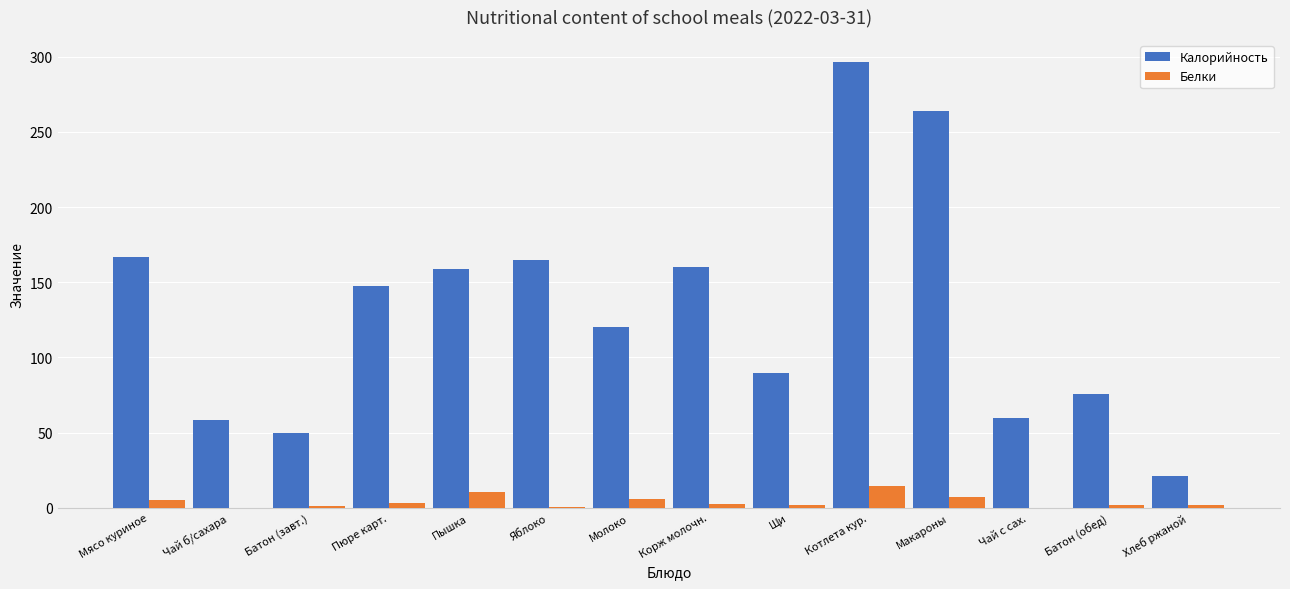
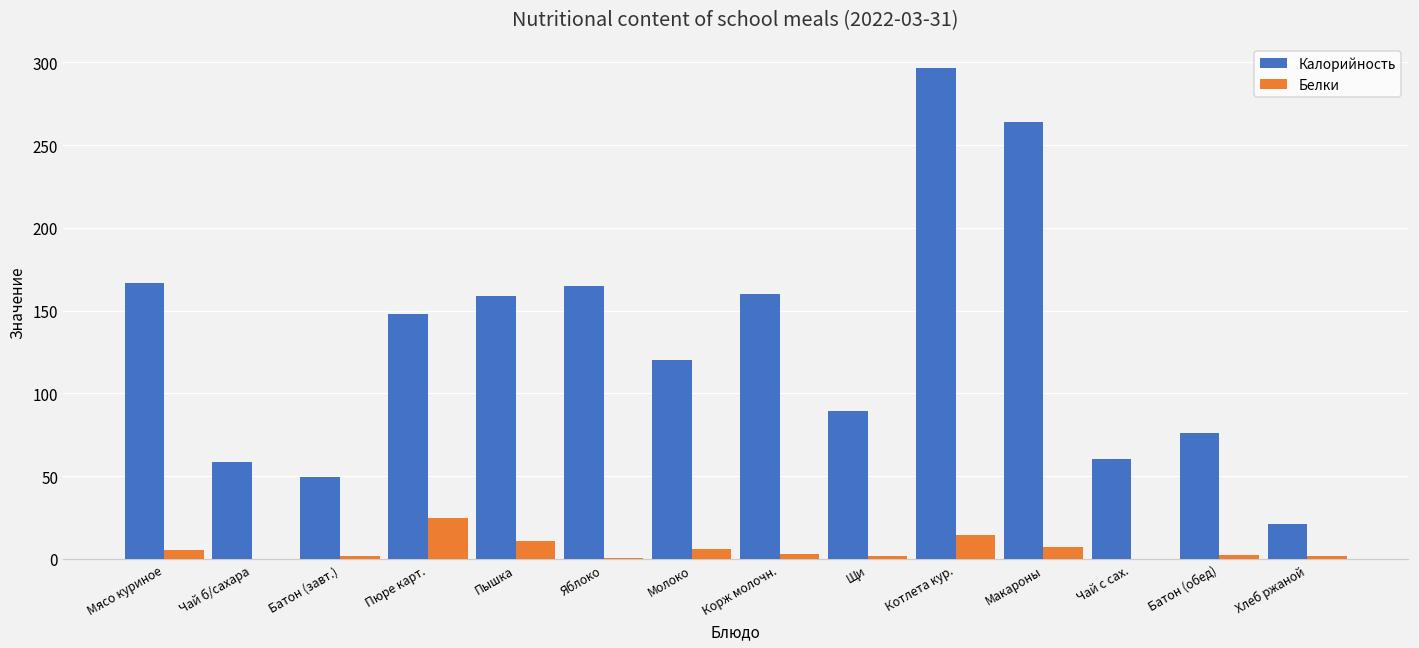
  {
    "Калорийность": {
      "Мясо куриное": 167,
      "Чай б/сахара": 59,
      "Батон (завт.)": 50,
      "Пюре карт.": 148,
      "Пышка": 159,
      "Яблоко": 165,
      "Молоко": 120,
      "Корж молочн.": 160,
      "Щи": 90,
      "Котлета кур.": 296,
      "Макароны": 264,
      "Чай с сах.": 60,
      "Батон (обед)": 76,
      "Хлеб ржаной": 21
    },
    "Белки": {
      "Мясо куриное": 6,
-     "Пюре карт.": 3,
+     "Пюре карт.": 25,
      "Пышка": 11,
      "Молоко": 6,
      "Корж молочн.": 3,
      "Щи": 2,
      "Котлета кур.": 14,
      "Макароны": 7,
      "Батон (обед)": 2,
      "Хлеб ржаной": 2
    }
  }
